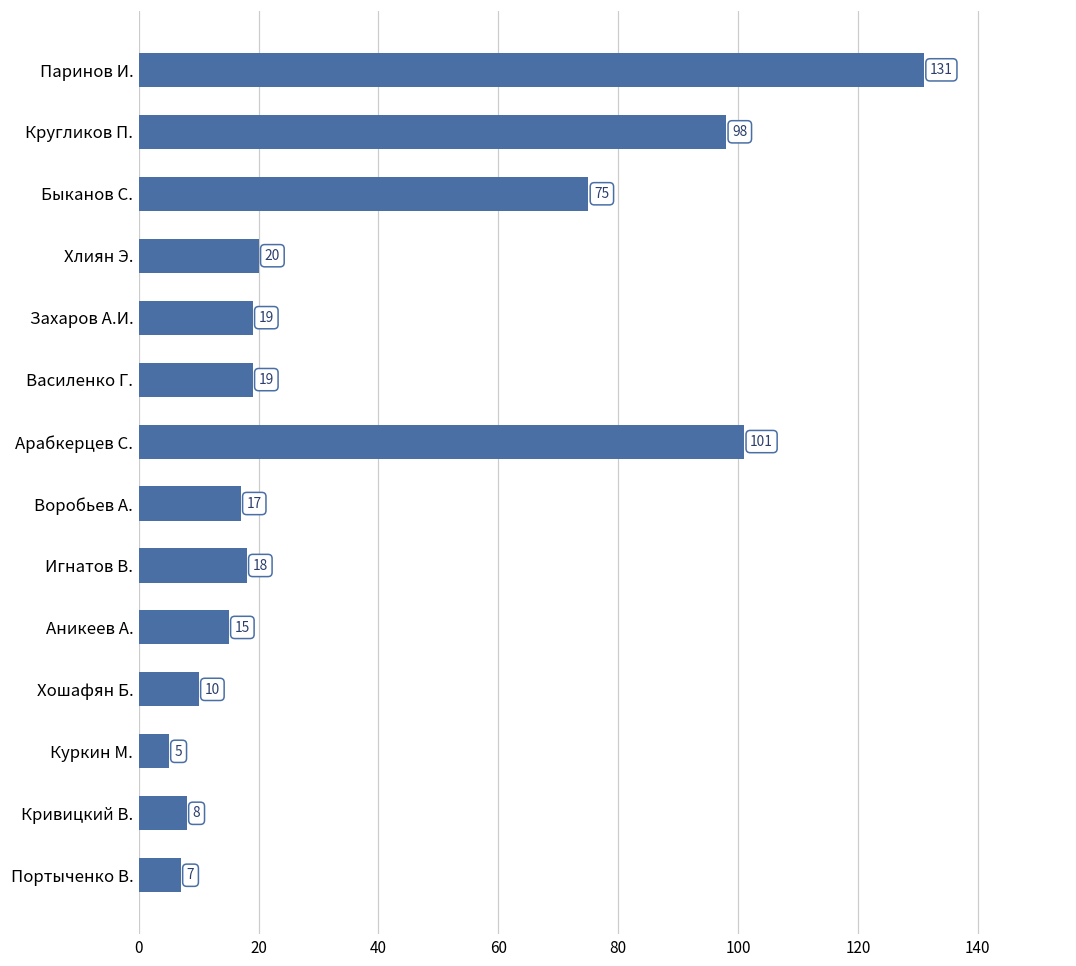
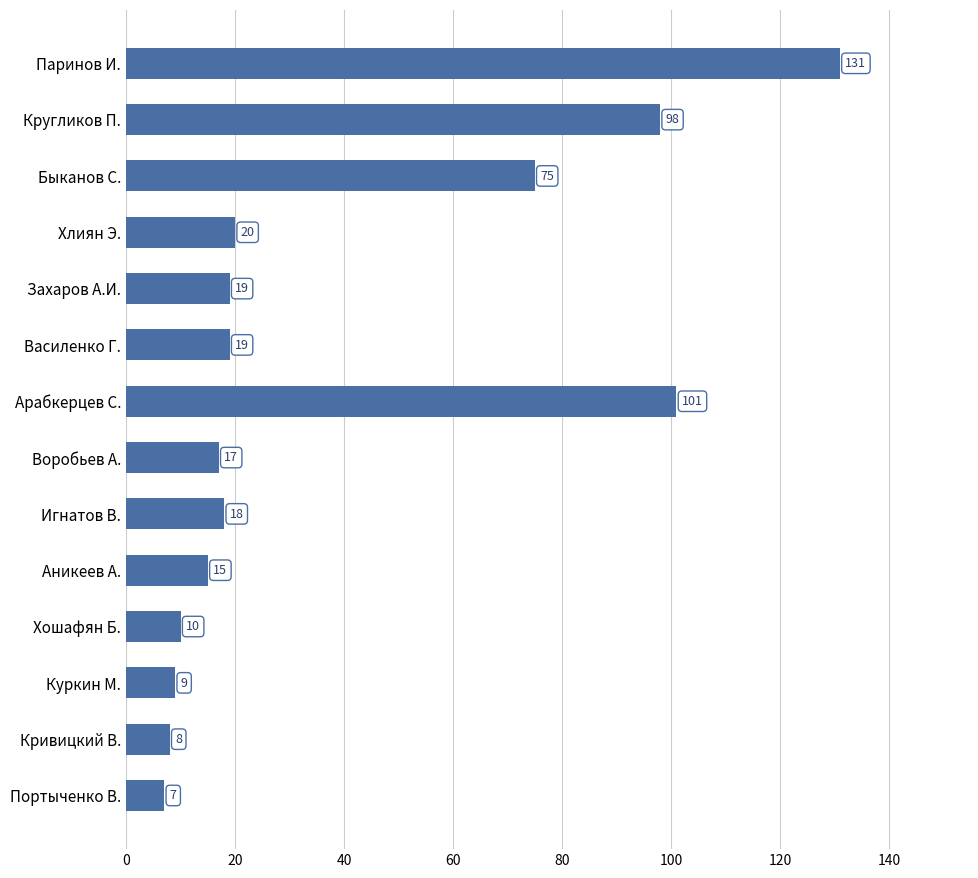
  {
-   "Куркин М.": 5
+   "Куркин М.": 9
  }
